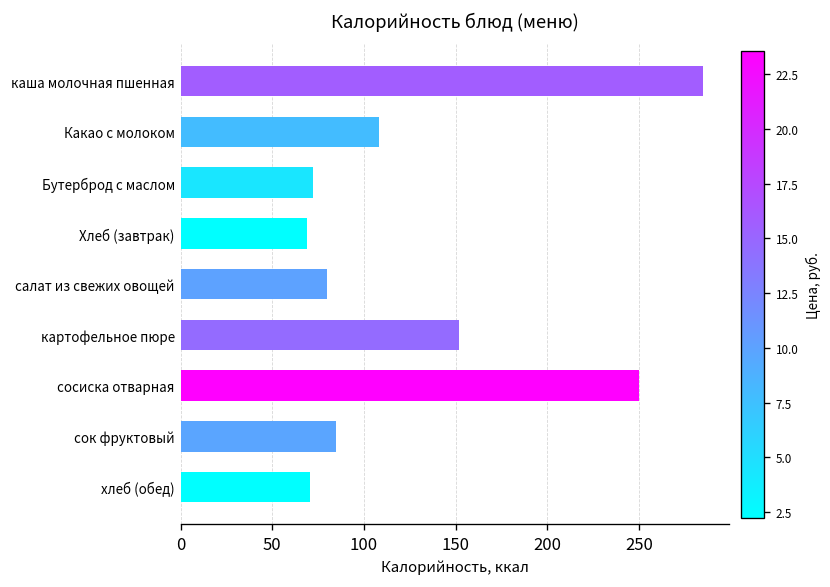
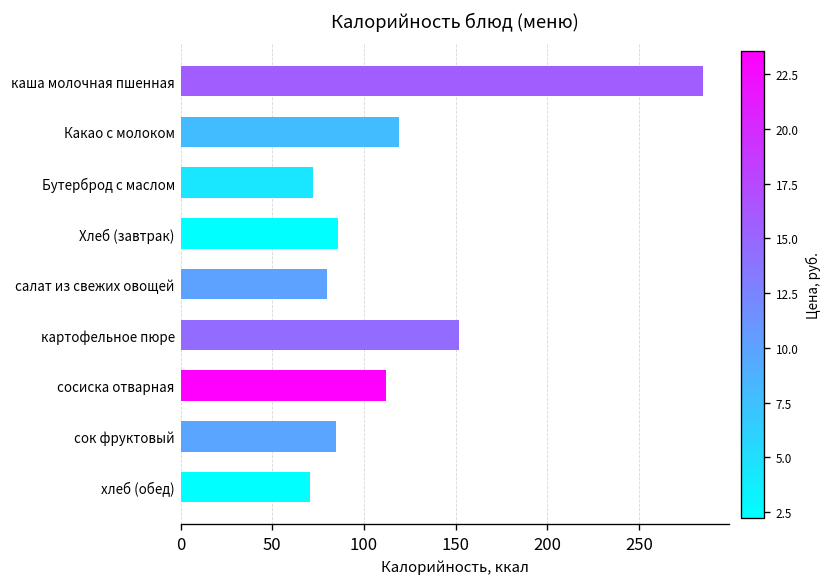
  {
    "каша молочная пшенная": 285,
-   "Какао с молоком": 108,
+   "Какао с молоком": 119,
    "Бутерброд с маслом": 72,
-   "Хлеб (завтрак)": 69,
+   "Хлеб (завтрак)": 86,
    "салат из свежих овощей": 80,
    "картофельное пюре": 152,
-   "сосиска отварная": 250,
+   "сосиска отварная": 112,
    "сок фруктовый": 85,
    "хлеб (обед)": 70
  }
